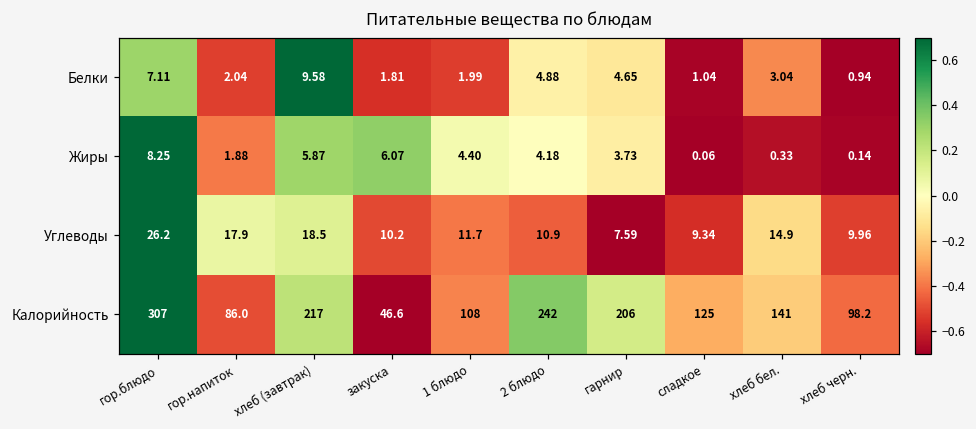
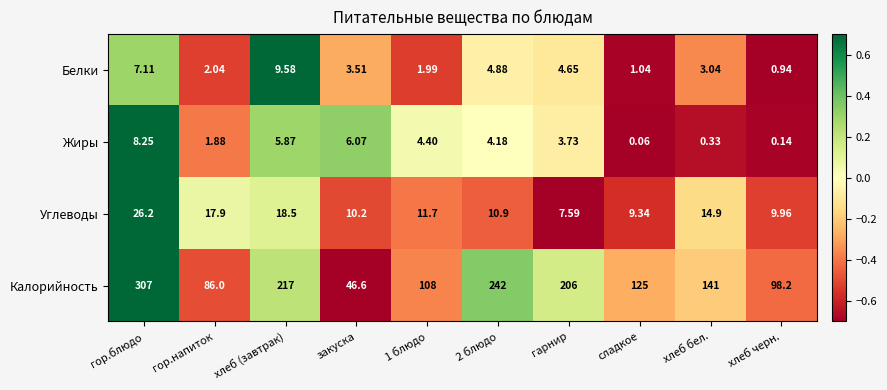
  {
    "Белки": {
      "гор.блюдо": 7.11,
      "гор.напиток": 2.04,
      "хлеб (завтрак)": 9.58,
-     "закуска": 1.81,
+     "закуска": 3.51,
      "1 блюдо": 1.99,
      "2 блюдо": 4.88,
      "гарнир": 4.65,
      "сладкое": 1.04,
      "хлеб бел.": 3.04,
      "хлеб черн.": 0.94
    },
    "Жиры": {
      "гор.блюдо": 8.25,
      "гор.напиток": 1.88,
      "хлеб (завтрак)": 5.87,
      "закуска": 6.07,
      "1 блюдо": 4.40,
      "2 блюдо": 4.18,
      "гарнир": 3.73,
      "сладкое": 0.06,
      "хлеб бел.": 0.33,
      "хлеб черн.": 0.14
    },
    "Углеводы": {
      "гор.блюдо": 26.2,
      "гор.напиток": 17.9,
      "хлеб (завтрак)": 18.5,
      "закуска": 10.2,
      "1 блюдо": 11.7,
      "2 блюдо": 10.9,
      "гарнир": 7.59,
      "сладкое": 9.34,
      "хлеб бел.": 14.9,
      "хлеб черн.": 9.96
    },
    "Калорийность": {
      "гор.блюдо": 307,
      "гор.напиток": 86.0,
      "хлеб (завтрак)": 217,
      "закуска": 46.6,
      "1 блюдо": 108,
      "2 блюдо": 242,
      "гарнир": 206,
      "сладкое": 125,
      "хлеб бел.": 141,
      "хлеб черн.": 98.2
    }
  }
